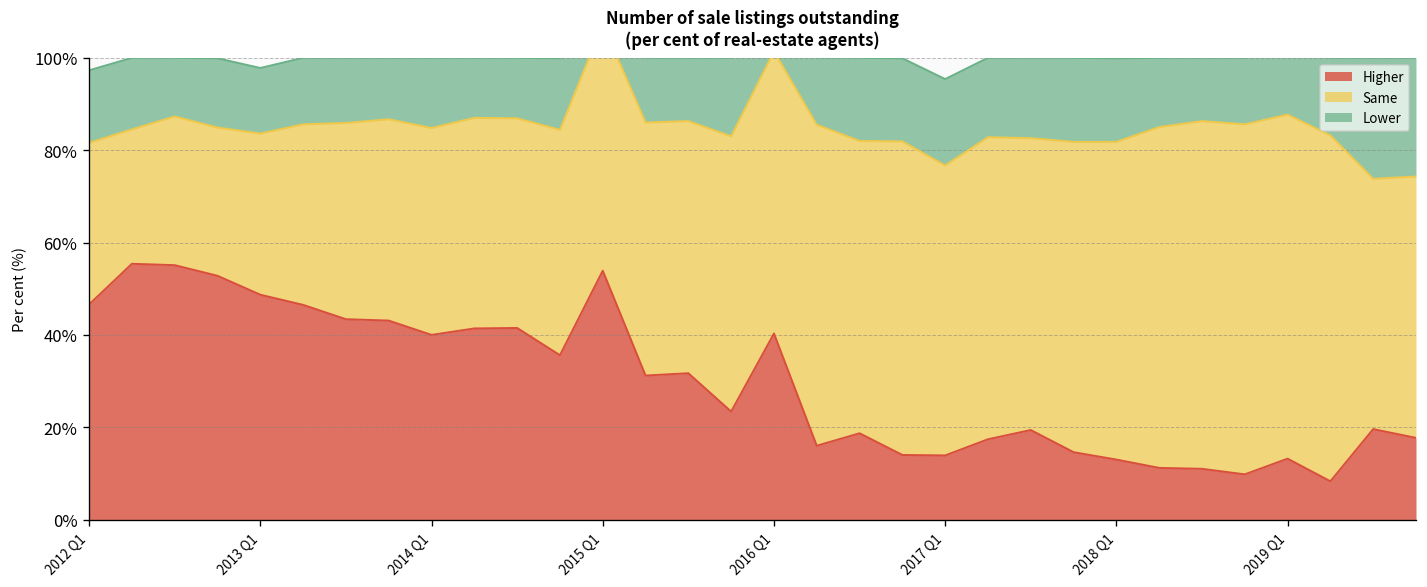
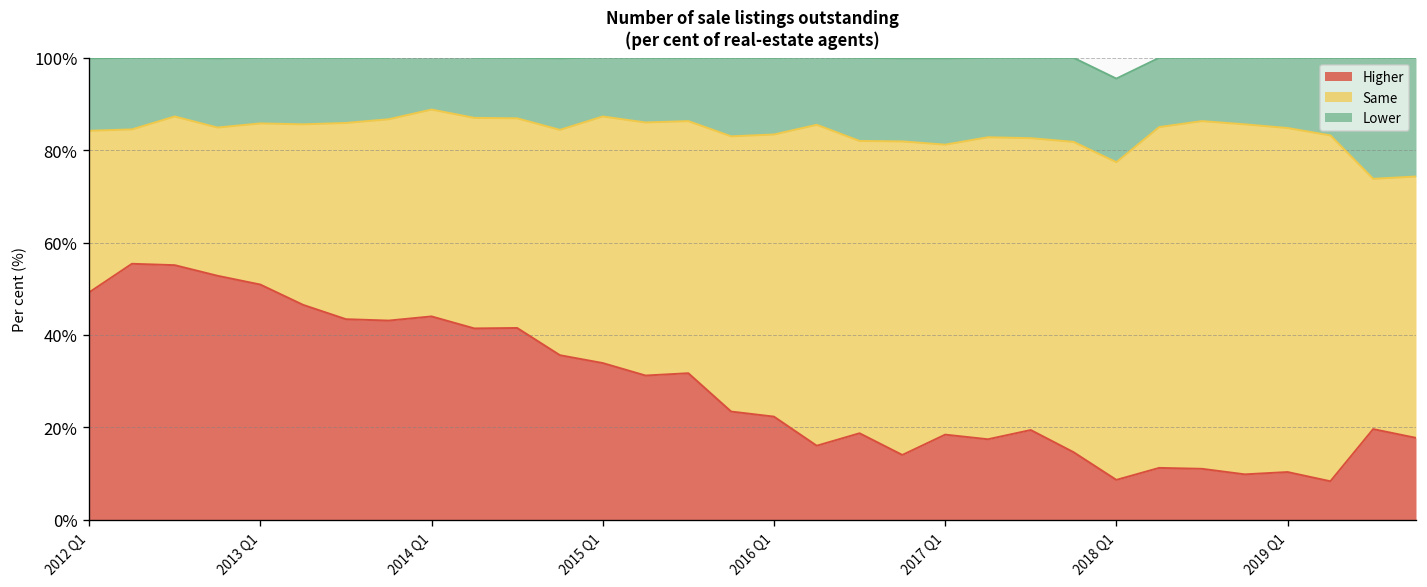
  {
    "Higher": {
-     "2012 Q1": "47%",
-     "2013 Q1": "49%",
-     "2014 Q1": "40%",
-     "2015 Q1": "54%",
-     "2016 Q1": "40%",
-     "2017 Q1": "14%",
-     "2018 Q1": "13%",
-     "2019 Q1": "13%"
+     "2012 Q1": "49%",
+     "2013 Q1": "51%",
+     "2014 Q1": "44%",
+     "2015 Q1": "34%",
+     "2016 Q1": "22%",
+     "2017 Q1": "18%",
+     "2018 Q1": "9%",
+     "2019 Q1": "10%"
    },
    "Same": {
      "2012 Q1": "35%",
      "2013 Q1": "35%",
      "2014 Q1": "45%",
      "2017 Q1": "63%",
      "2018 Q1": "69%",
      "2019 Q1": "75%"
    },
    "Lower": {
      "2012 Q1": "16%",
      "2013 Q1": "14%",
      "2017 Q1": "19%",
      "2018 Q1": "18%"
    }
  }
